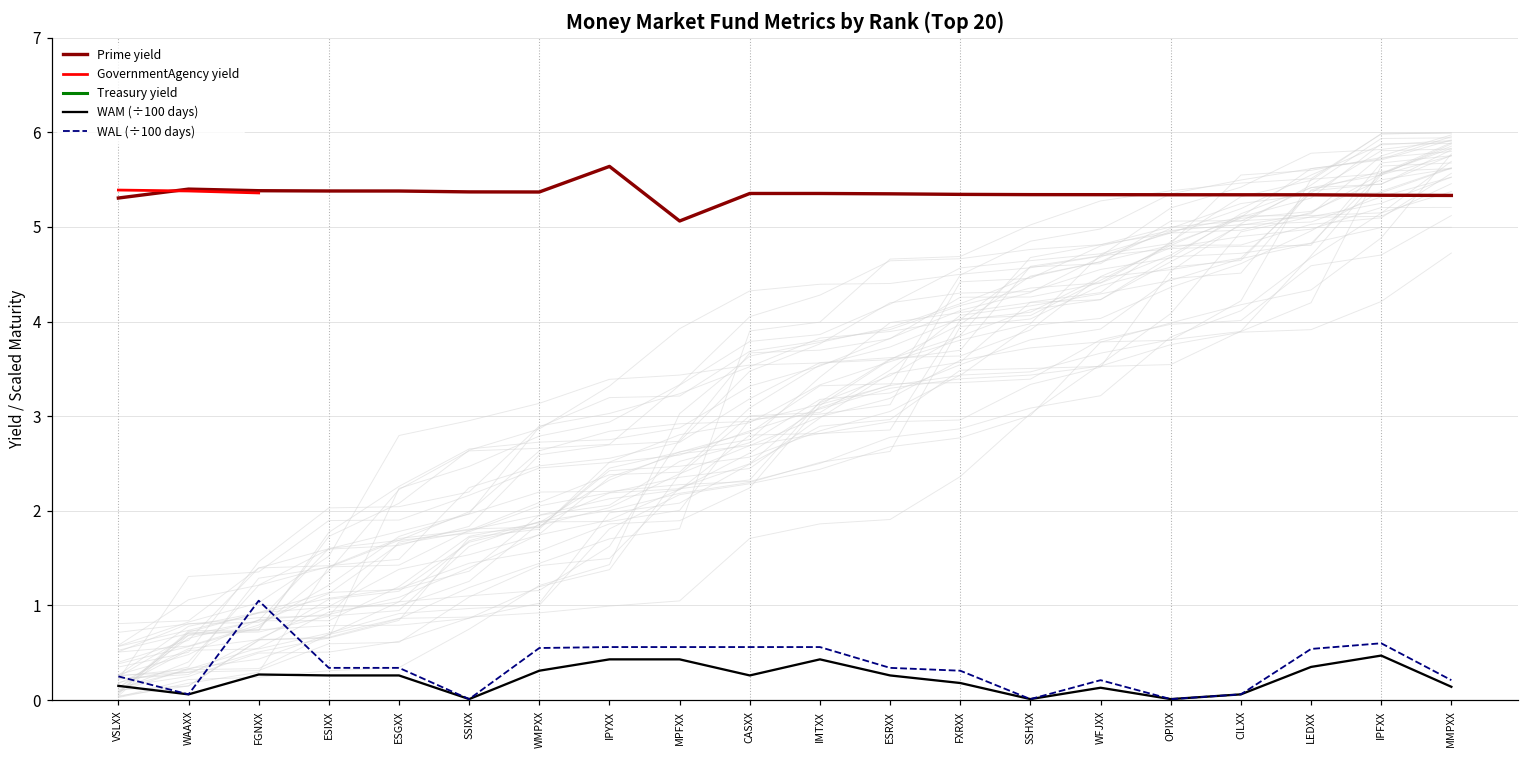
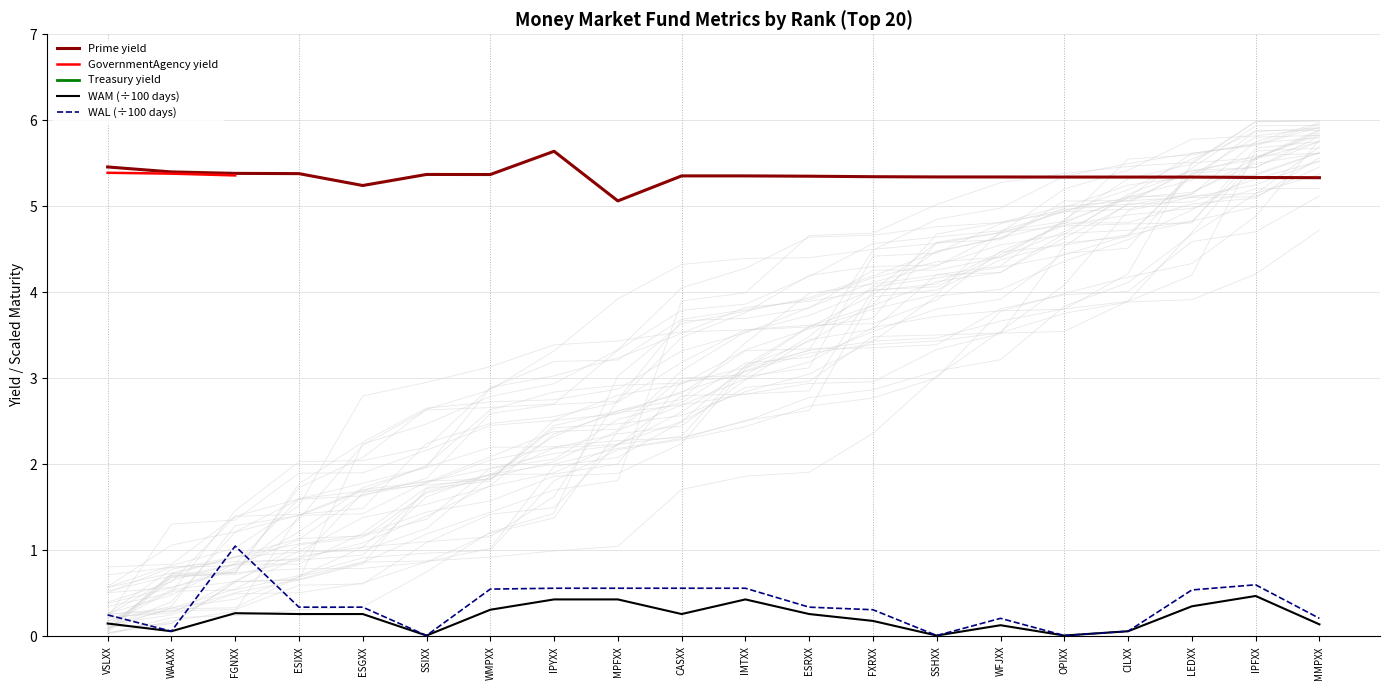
  {
    "Prime yield": {
-     "VSLXX": 5.3,
+     "VSLXX": 5.5,
      "ESIXX": 5.4,
-     "ESGXX": 5.4,
+     "ESGXX": 5.2,
      "SSIXX": 5.4,
      "WMPXX": 5.4,
      "IPYXX": 5.6,
      "MPFXX": 5.1,
      "CASXX": 5.4,
      "IMTXX": 5.4,
      "ESRXX": 5.4,
      "FXRXX": 5.3,
      "SSHXX": 5.3,
      "WFJXX": 5.3,
      "MMPXX": 5.3
    },
    "WAM (÷100 days)": {
      "ESIXX": 0.3,
      "ESGXX": 0.3,
      "WMPXX": 0.3,
      "IPYXX": 0.4,
      "MPFXX": 0.4,
      "CASXX": 0.3,
      "IMTXX": 0.4,
      "ESRXX": 0.3,
      "FXRXX": 0.2,
      "WFJXX": 0.1,
      "LEDXX": 0.4,
      "IPFXX": 0.5,
      "MMPXX": 0.1
    },
    "WAL (÷100 days)": {
      "WMPXX": 0.6,
      "IPYXX": 0.6,
      "MPFXX": 0.6,
      "CASXX": 0.6,
      "IMTXX": 0.6,
      "ESRXX": 0.3,
      "FXRXX": 0.3,
      "WFJXX": 0.2,
      "LEDXX": 0.5,
      "IPFXX": 0.6,
      "MMPXX": 0.2
    }
  }
